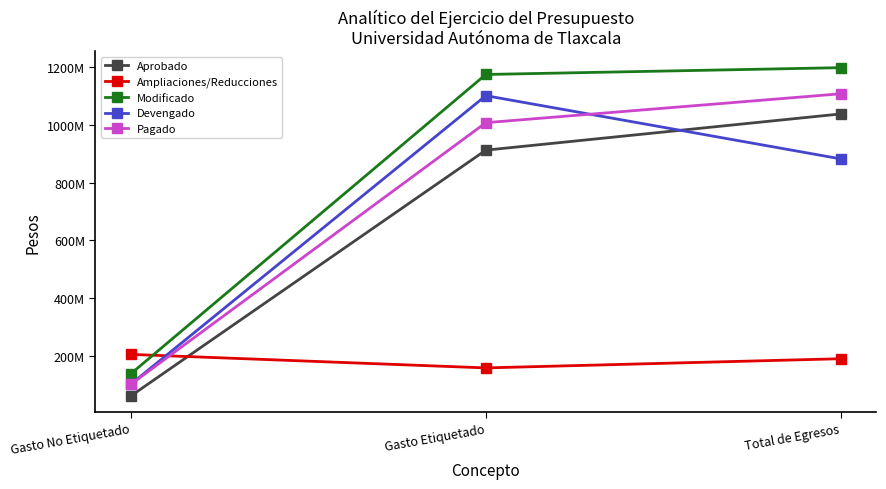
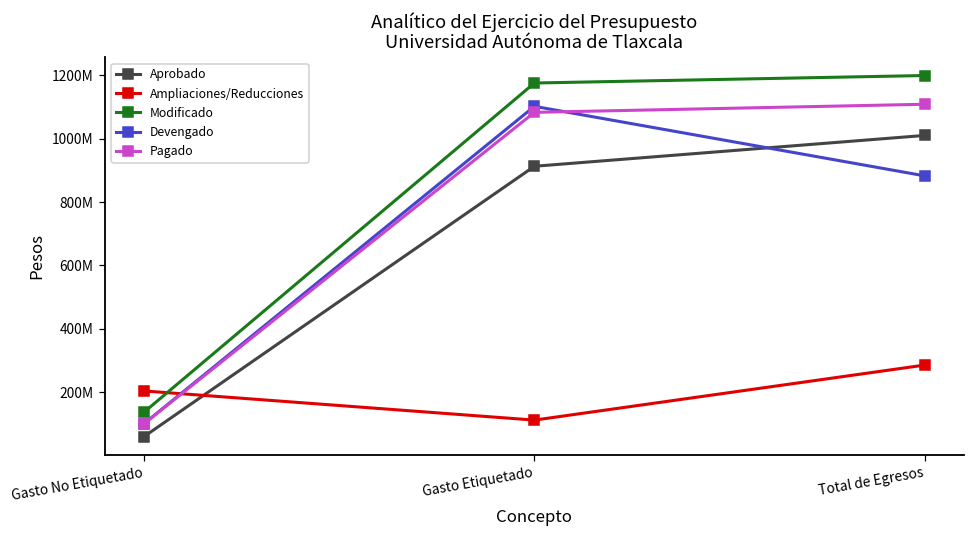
  {
    "Aprobado": {
      "Gasto No Etiquetado": 60000000,
      "Gasto Etiquetado": 910000000,
-     "Total de Egresos": 1040000000
+     "Total de Egresos": 1010000000
    },
    "Ampliaciones/Reducciones": {
      "Gasto No Etiquetado": 200000000,
-     "Gasto Etiquetado": 160000000,
-     "Total de Egresos": 190000000
+     "Gasto Etiquetado": 110000000,
+     "Total de Egresos": 290000000
    },
    "Modificado": {
      "Gasto No Etiquetado": 140000000,
      "Gasto Etiquetado": 1180000000,
      "Total de Egresos": 1200000000
    },
    "Devengado": {
      "Gasto Etiquetado": 1100000000,
      "Total de Egresos": 880000000
    },
    "Pagado": {
-     "Gasto Etiquetado": 1010000000,
+     "Gasto Etiquetado": 1080000000,
      "Total de Egresos": 1110000000
    }
  }
